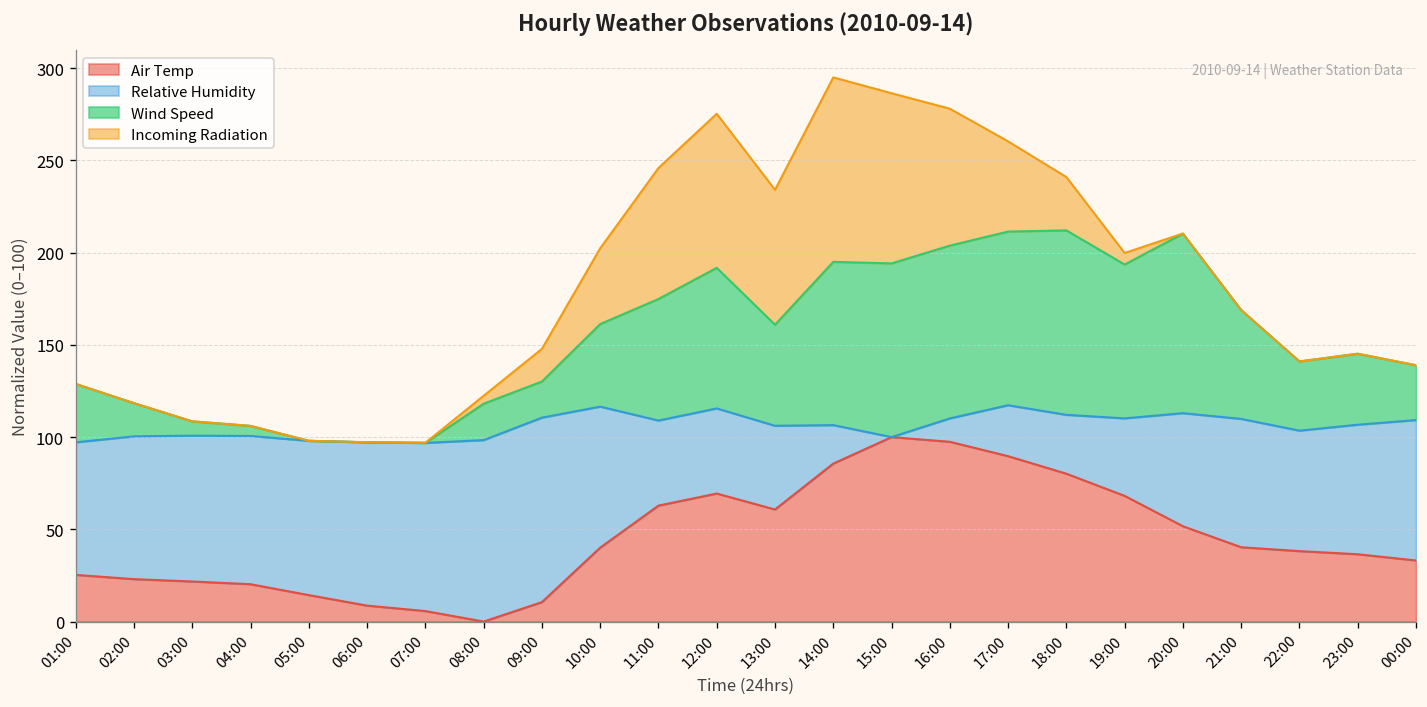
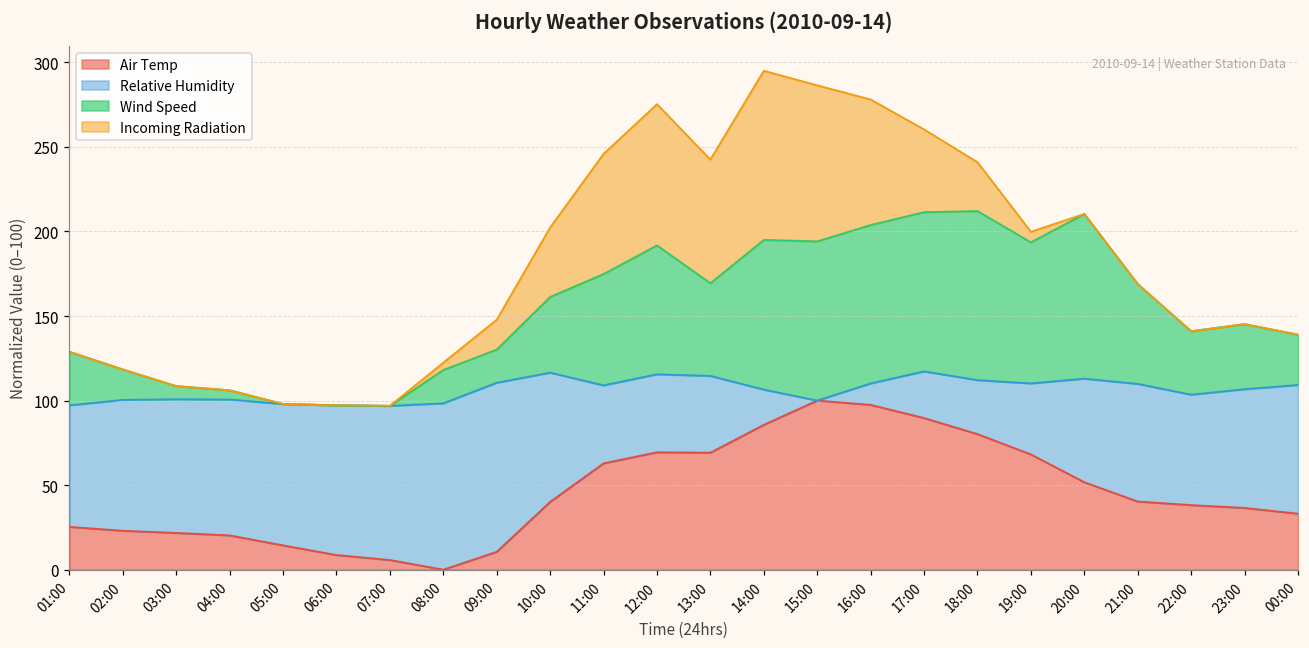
  {
    "Air Temp": {
      "01:00": 25,
      "02:00": 23,
      "03:00": 22,
      "04:00": 20,
      "05:00": 14,
      "06:00": 9,
      "07:00": 6,
      "08:00": 0,
      "09:00": 11,
      "10:00": 40,
      "11:00": 63,
      "12:00": 69,
-     "13:00": 61,
+     "13:00": 69,
      "14:00": 86,
      "16:00": 97,
      "17:00": 90,
      "18:00": 80,
      "19:00": 68,
      "20:00": 52,
      "21:00": 40,
      "22:00": 38,
      "23:00": 36,
      "00:00": 33
    },
    "Relative Humidity": {
      "01:00": 72,
      "02:00": 77,
      "03:00": 79,
      "04:00": 80,
      "08:00": 98,
      "09:00": 100,
      "10:00": 76,
      "11:00": 46,
      "12:00": 46,
      "13:00": 45,
      "14:00": 21,
      "16:00": 13,
      "17:00": 28,
      "18:00": 32,
      "19:00": 42,
      "20:00": 61,
      "21:00": 70,
      "22:00": 65,
      "23:00": 70,
      "00:00": 76
    },
    "Wind Speed": {
      "08:00": 20,
      "09:00": 20,
      "10:00": 45,
      "11:00": 66,
      "12:00": 76,
      "13:00": 55,
      "14:00": 89,
      "15:00": 94,
      "16:00": 94,
      "17:00": 94,
      "18:00": 100,
      "19:00": 83
    },
    "Incoming Radiation": {
      "08:00": 4,
      "09:00": 18,
      "10:00": 41,
      "11:00": 71,
      "12:00": 84,
      "13:00": 73,
      "14:00": 100,
      "15:00": 92,
      "16:00": 74,
      "17:00": 49,
      "18:00": 29,
      "19:00": 6
    }
  }
